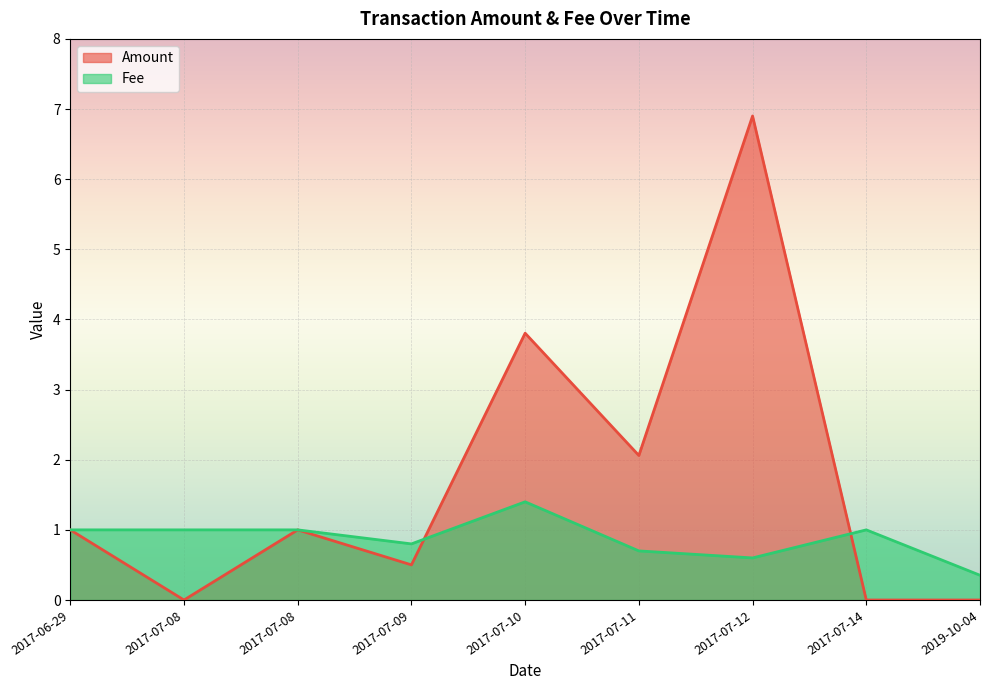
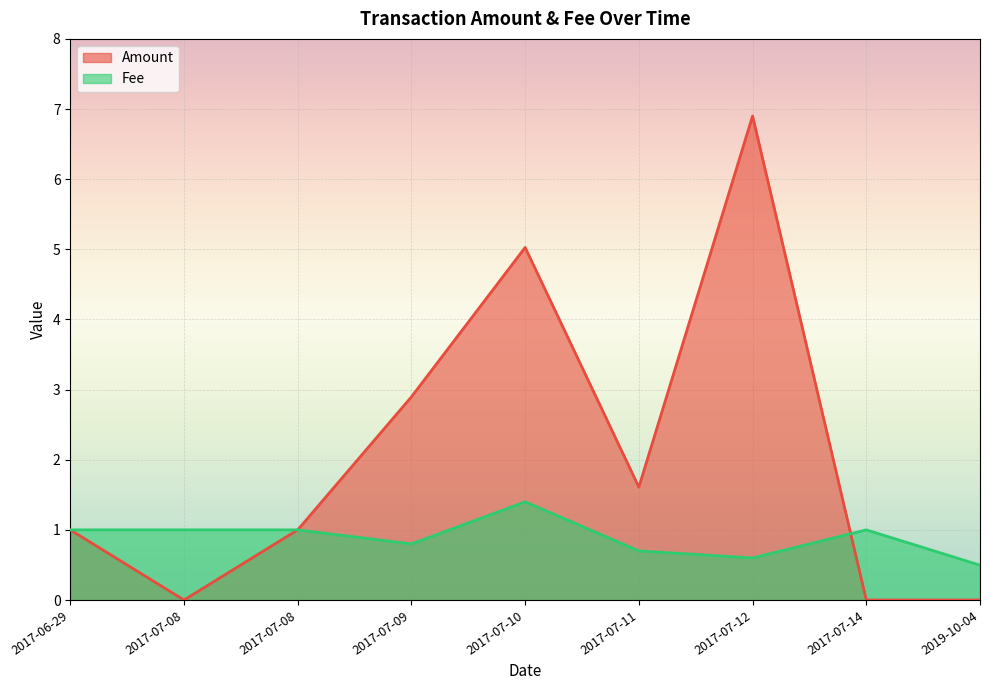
  {
    "Amount": {
-     "2017-07-09": 0.5,
-     "2017-07-10": 3.8,
-     "2017-07-11": 2.1,
+     "2017-07-09": 2.9,
+     "2017-07-10": 5.0,
+     "2017-07-11": 1.6,
      "2017-07-12": 6.9,
      "2017-07-14": 0.0,
      "2019-10-04": 0.0
    },
    "Fee": {
      "2017-07-09": 0.8,
      "2017-07-10": 1.4,
      "2017-07-11": 0.7,
      "2017-07-12": 0.6,
      "2017-07-14": 1.0,
-     "2019-10-04": 0.4
+     "2019-10-04": 0.5
    }
  }
